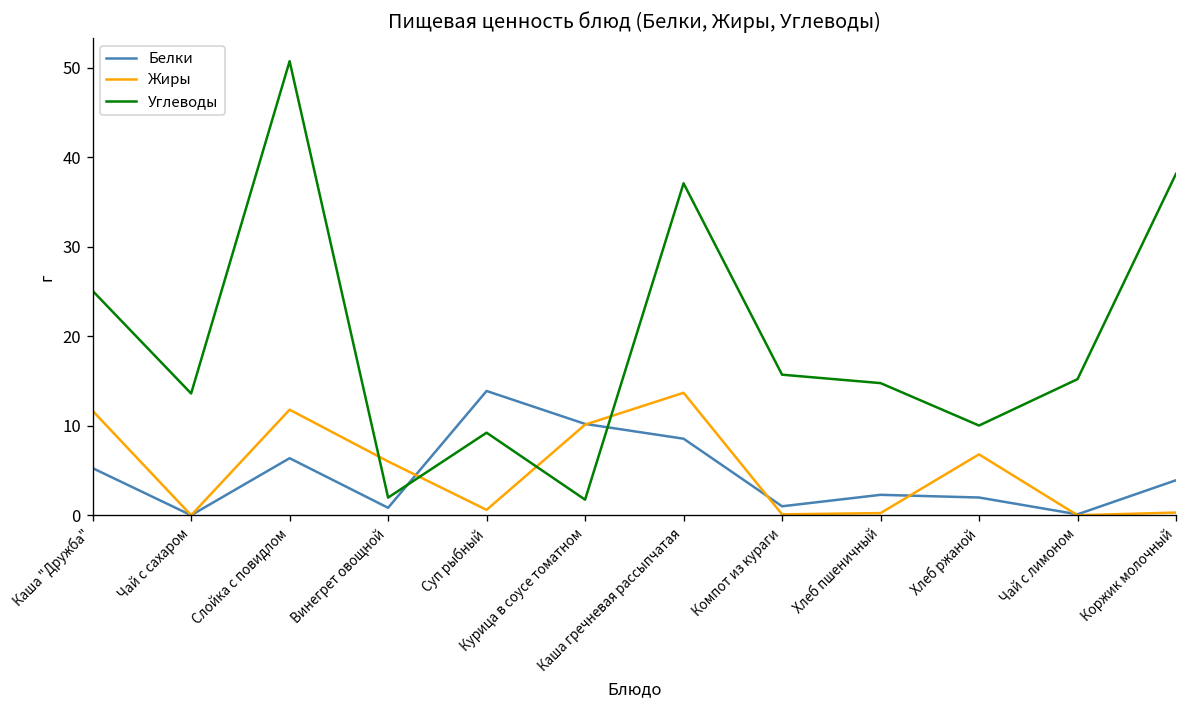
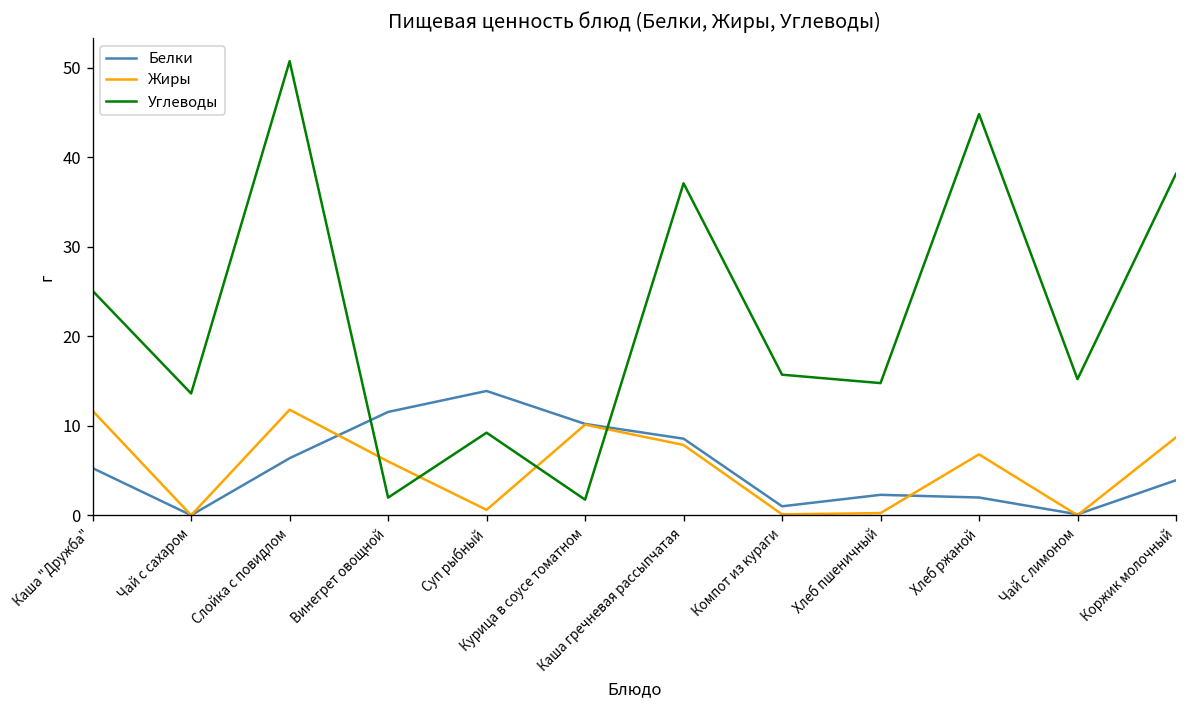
  {
    "Белки": {
      "Каша \"Дружба\"": 5,
      "Слойка с повидлом": 6,
-     "Винегрет овощной": 1,
+     "Винегрет овощной": 12,
      "Суп рыбный": 14,
      "Каша гречневая рассыпчатая": 9,
      "Компот из кураги": 1,
      "Хлеб пшеничный": 2,
      "Хлеб ржаной": 2,
      "Коржик молочный": 4
    },
    "Жиры": {
      "Каша \"Дружба\"": 12,
      "Слойка с повидлом": 12,
      "Винегрет овощной": 6,
      "Суп рыбный": 1,
-     "Каша гречневая рассыпчатая": 14,
+     "Каша гречневая рассыпчатая": 8,
      "Компот из кураги": 0,
      "Хлеб пшеничный": 0,
      "Хлеб ржаной": 7,
-     "Коржик молочный": 0
+     "Коржик молочный": 9
    },
    "Углеводы": {
      "Каша \"Дружба\"": 25,
      "Чай с сахаром": 14,
      "Слойка с повидлом": 51,
      "Винегрет овощной": 2,
      "Суп рыбный": 9,
      "Курица в соусе томатном": 2,
      "Каша гречневая рассыпчатая": 37,
      "Компот из кураги": 16,
      "Хлеб пшеничный": 15,
-     "Хлеб ржаной": 10,
+     "Хлеб ржаной": 45,
      "Чай с лимоном": 15,
      "Коржик молочный": 38
    }
  }
